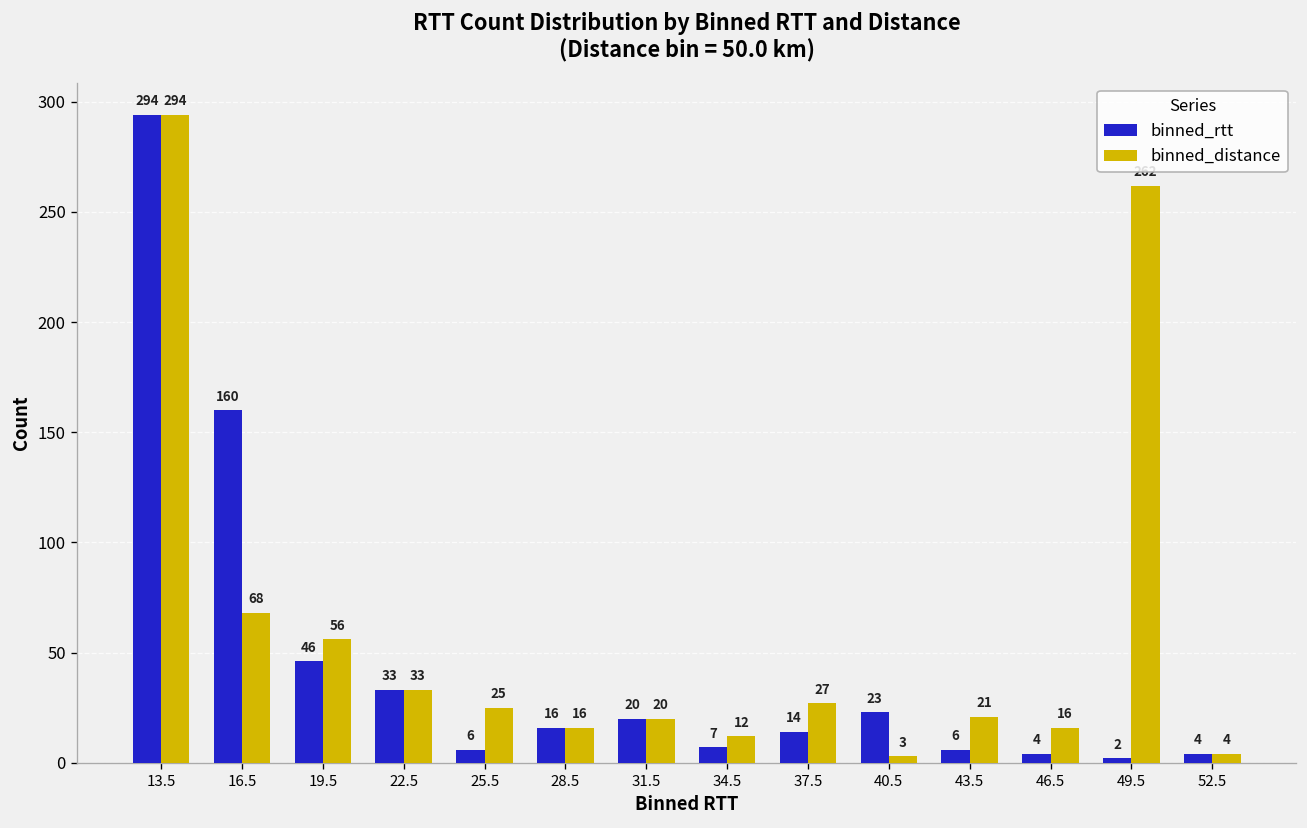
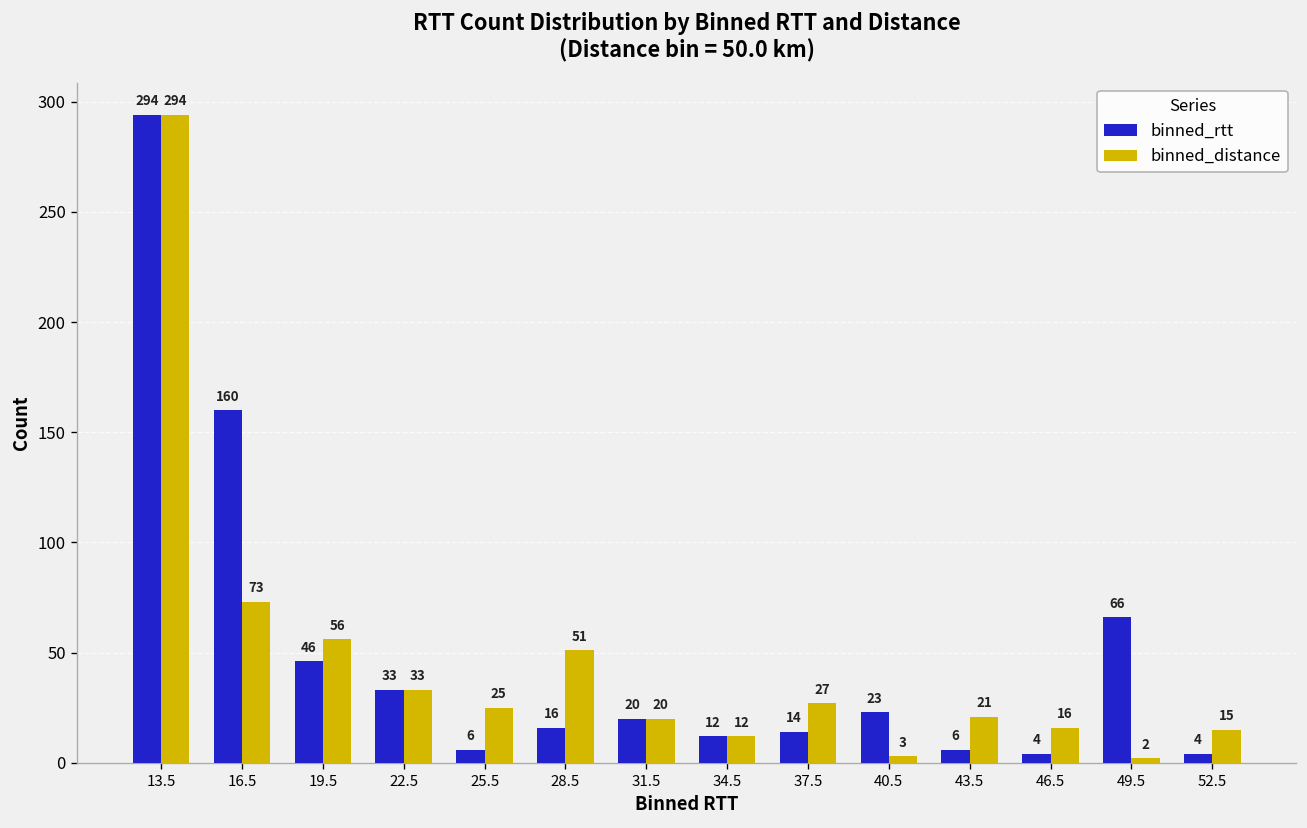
  {
    "binned_rtt": {
      "13.5": 294,
      "16.5": 160,
      "19.5": 46,
      "22.5": 33,
      "25.5": 6,
      "28.5": 16,
      "31.5": 20,
-     "34.5": 7,
+     "34.5": 12,
      "37.5": 14,
      "40.5": 23,
      "43.5": 6,
      "46.5": 4,
-     "49.5": 2,
+     "49.5": 66,
      "52.5": 4
    },
    "binned_distance": {
      "13.5": 294,
-     "16.5": 68,
+     "16.5": 73,
      "19.5": 56,
      "22.5": 33,
      "25.5": 25,
-     "28.5": 16,
+     "28.5": 51,
      "31.5": 20,
      "34.5": 12,
      "37.5": 27,
      "40.5": 3,
      "43.5": 21,
      "46.5": 16,
-     "49.5": 262,
-     "52.5": 4
+     "49.5": 2,
+     "52.5": 15
    }
  }
